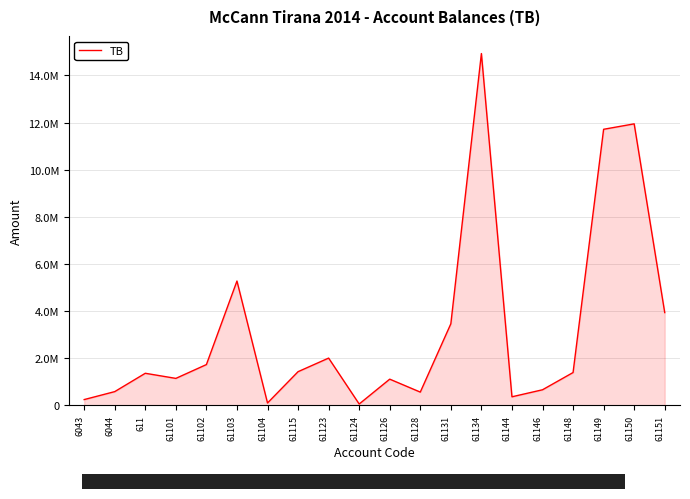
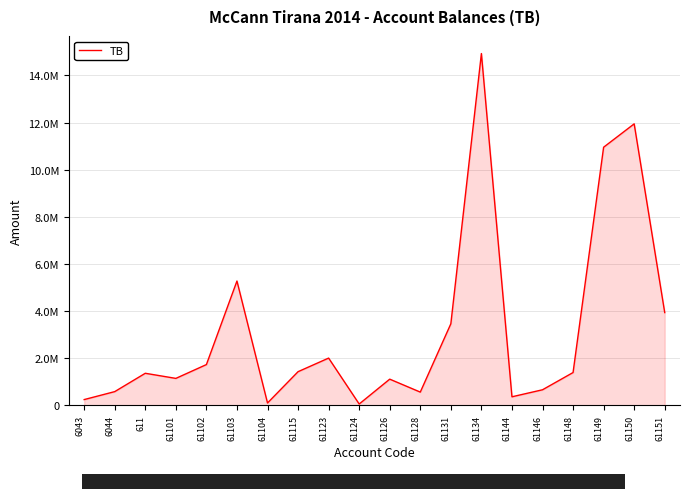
  {
    "6043": 300000,
    "6044": 600000,
    "611": 1400000,
    "61101": 1100000,
    "61102": 1700000,
    "61103": 5300000,
    "61104": 100000,
    "61115": 1400000,
    "61123": 2000000,
    "61124": 100000,
    "61126": 1100000,
    "61128": 600000,
    "61131": 3500000,
    "61134": 14900000,
    "61144": 400000,
    "61146": 700000,
    "61148": 1400000,
-   "61149": 11700000,
+   "61149": 11000000,
    "61150": 11900000,
    "61151": 3900000
  }
